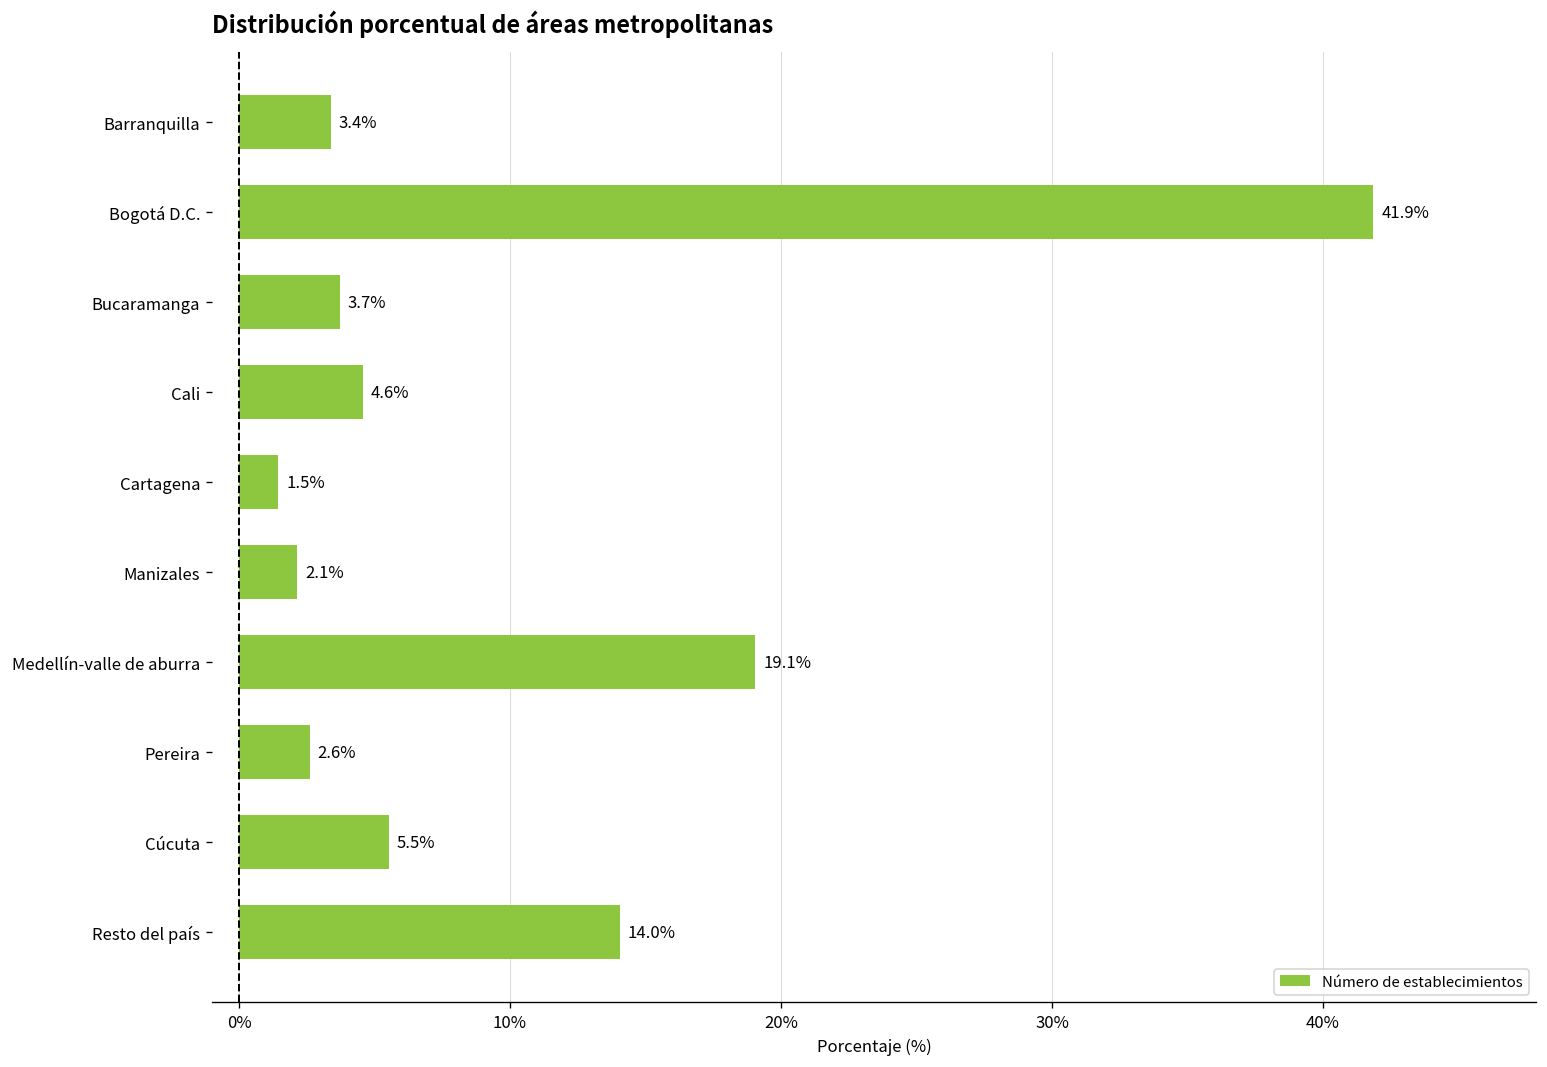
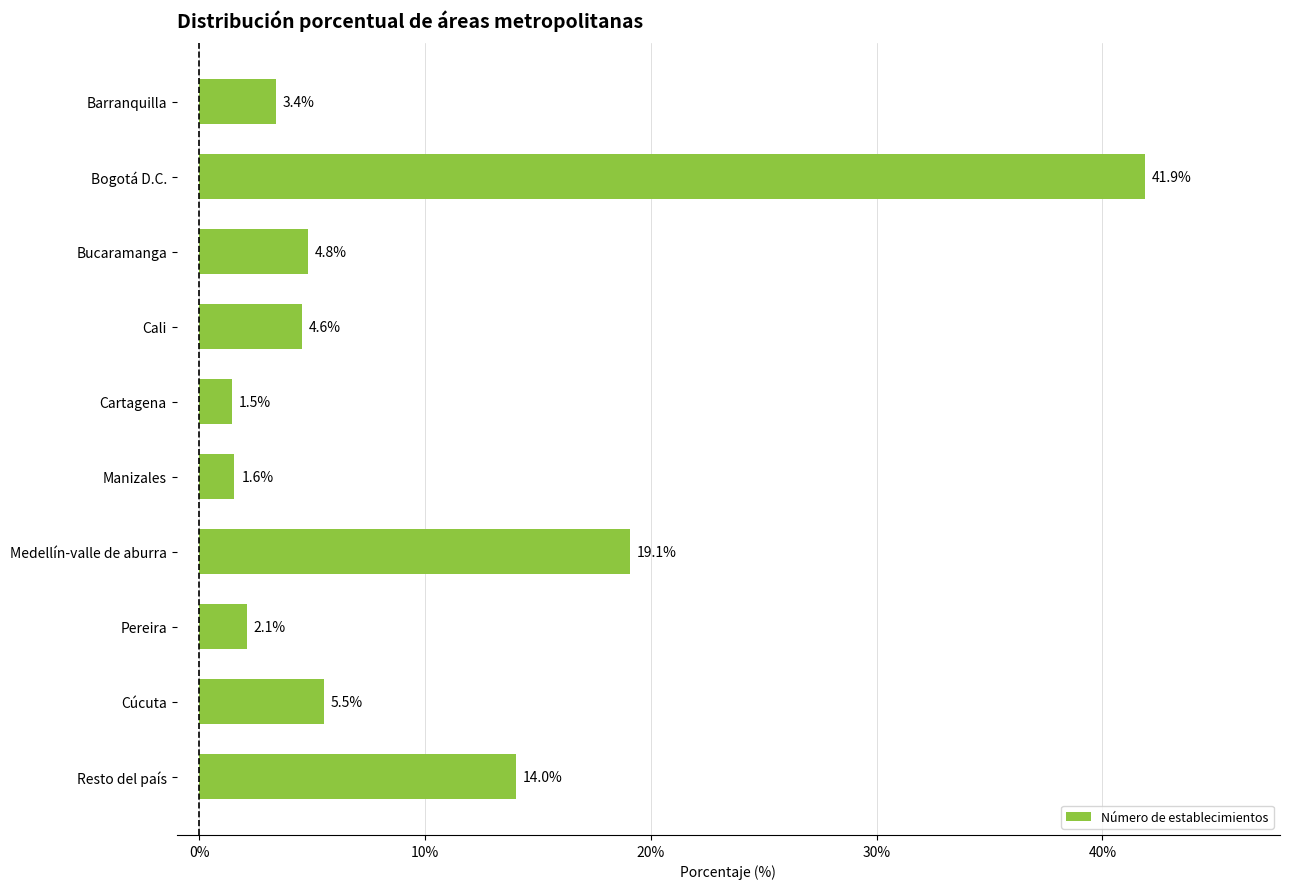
  {
    "Barranquilla": "3.4%",
    "Bogotá D.C.": "41.9%",
-   "Bucaramanga": "3.7%",
+   "Bucaramanga": "4.8%",
    "Cali": "4.6%",
    "Cartagena": "1.5%",
-   "Manizales": "2.1%",
+   "Manizales": "1.6%",
    "Medellín-valle de aburra": "19.1%",
-   "Pereira": "2.6%",
+   "Pereira": "2.1%",
    "Cúcuta": "5.5%",
    "Resto del país": "14.0%"
  }
